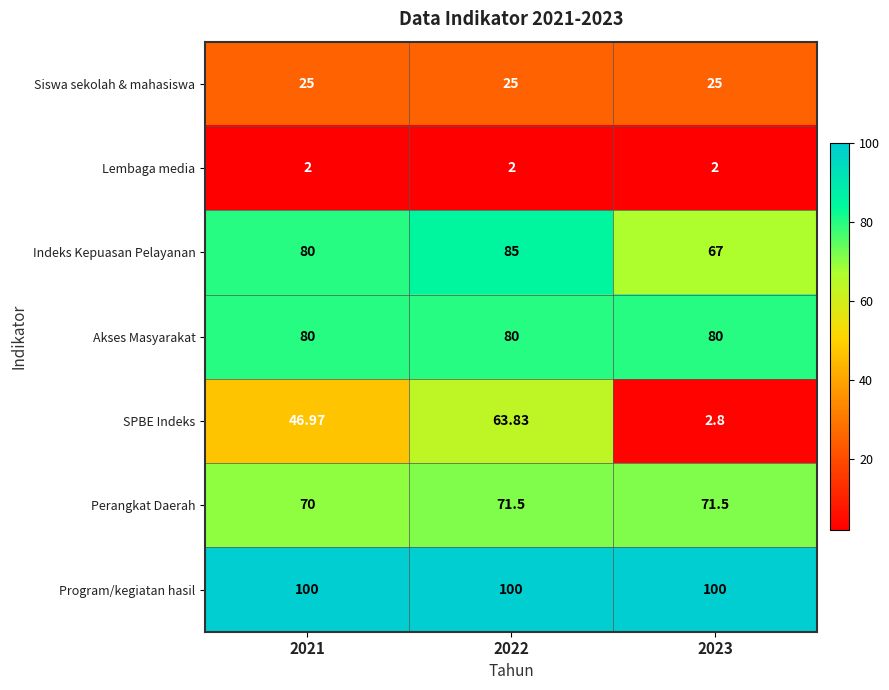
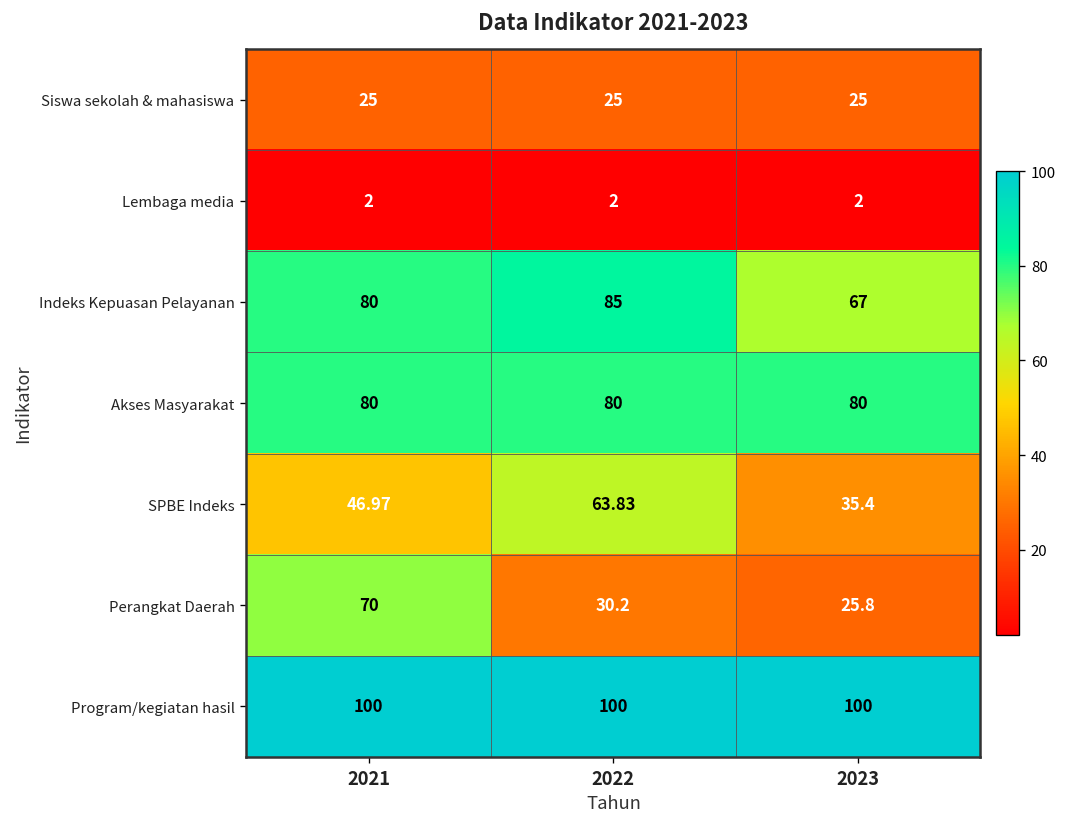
  {
    "Siswa sekolah & mahasiswa": {
      "2021": 25,
      "2022": 25,
      "2023": 25
    },
    "Lembaga media": {
      "2021": 2,
      "2022": 2,
      "2023": 2
    },
    "Indeks Kepuasan Pelayanan": {
      "2021": 80,
      "2022": 85,
      "2023": 67
    },
    "Akses Masyarakat": {
      "2021": 80,
      "2022": 80,
      "2023": 80
    },
    "SPBE Indeks": {
      "2021": 46.97,
      "2022": 63.83,
-     "2023": 2.8
+     "2023": 35.4
    },
    "Perangkat Daerah": {
      "2021": 70,
-     "2022": 71.5,
-     "2023": 71.5
+     "2022": 30.2,
+     "2023": 25.8
    },
    "Program/kegiatan hasil": {
      "2021": 100,
      "2022": 100,
      "2023": 100
    }
  }
